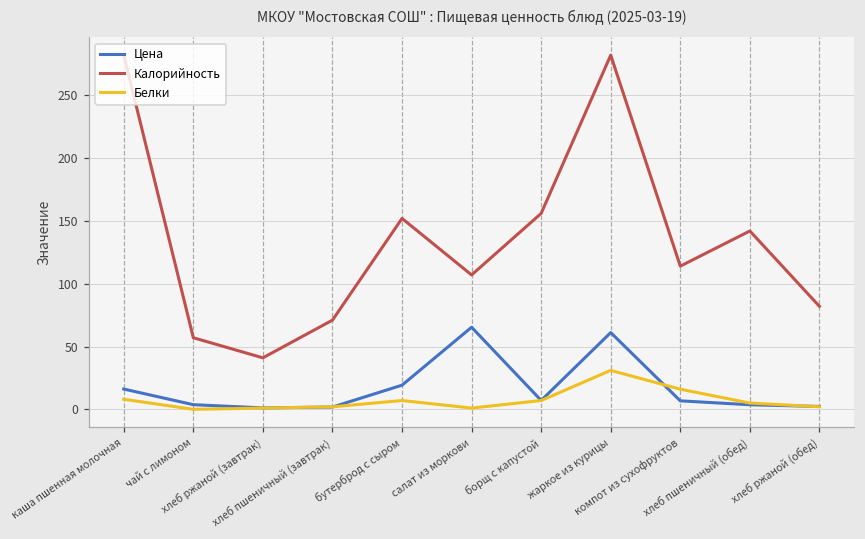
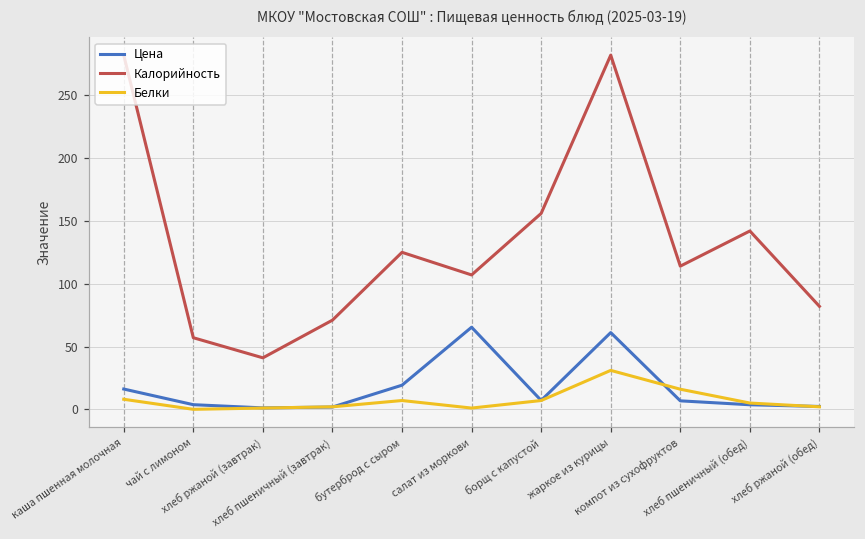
  {
    "Цена": {
      "каша пшенная молочная": 16,
      "чай с лимоном": 4,
      "бутерброд с сыром": 19,
      "салат из моркови": 65,
      "жаркое из курицы": 61,
      "компот из сухофруктов": 7
    },
    "Калорийность": {
      "чай с лимоном": 57,
      "хлеб ржаной (завтрак)": 41,
      "хлеб пшеничный (завтрак)": 71,
-     "бутерброд с сыром": 152,
+     "бутерброд с сыром": 125,
      "салат из моркови": 107,
      "борщ с капустой": 156,
      "жаркое из курицы": 282,
      "компот из сухофруктов": 114,
      "хлеб пшеничный (обед)": 142,
      "хлеб ржаной (обед)": 82
    },
    "Белки": {
      "каша пшенная молочная": 8,
      "чай с лимоном": 0,
      "бутерброд с сыром": 7,
      "салат из моркови": 1,
      "жаркое из курицы": 31,
      "компот из сухофруктов": 16
    }
  }
